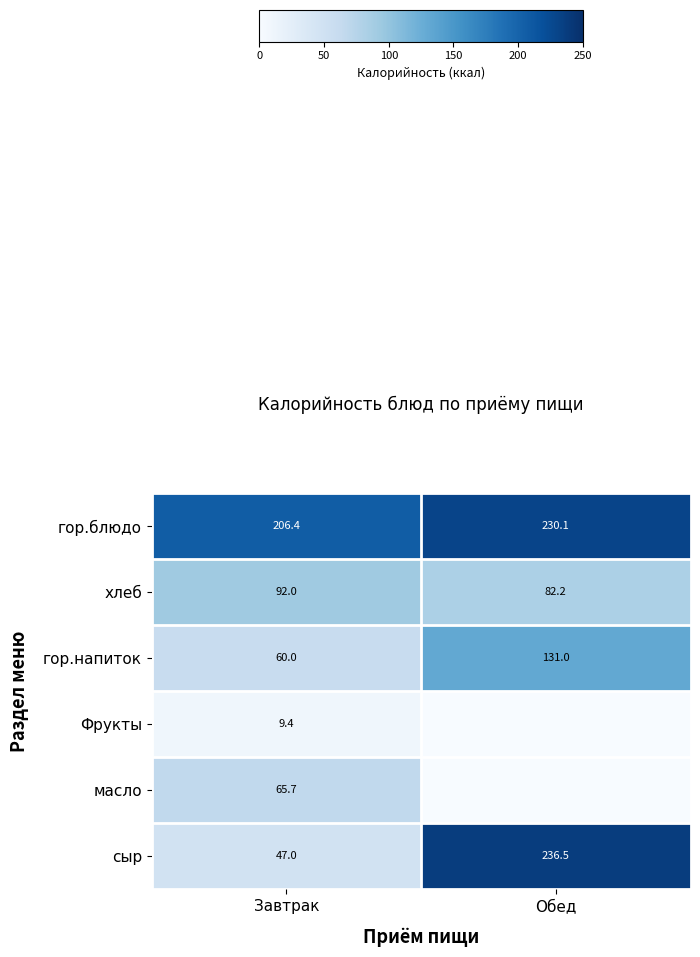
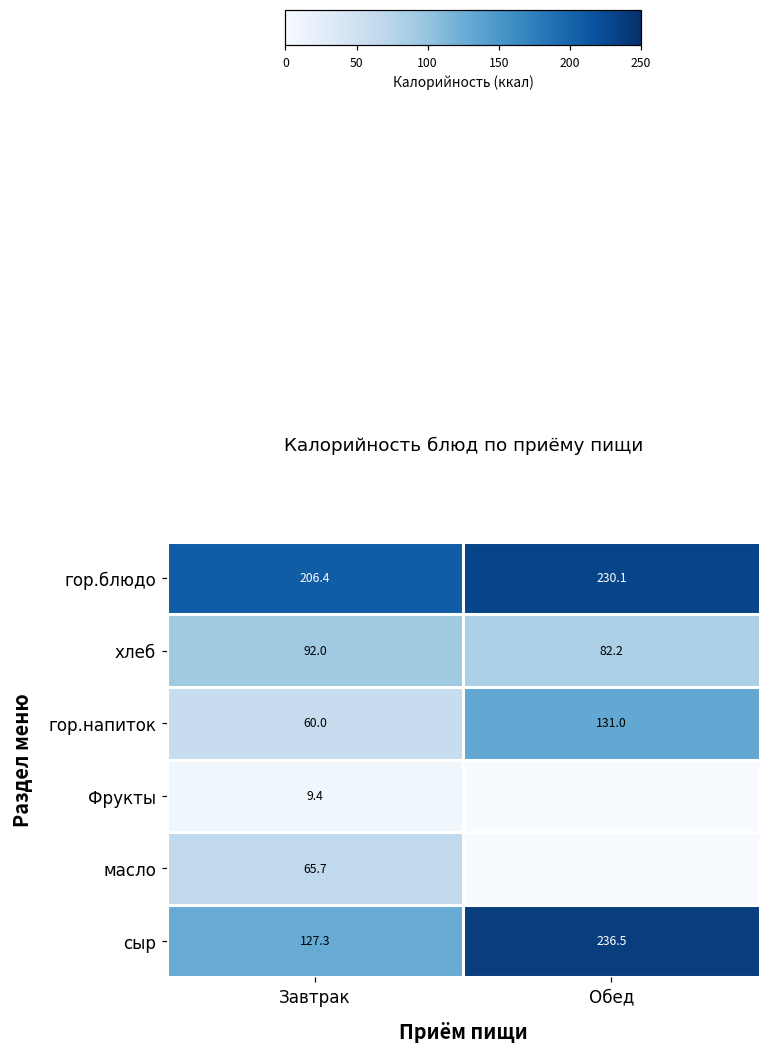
  {
    "гор.блюдо": {
      "Завтрак": 206.4,
      "Обед": 230.1
    },
    "хлеб": {
      "Завтрак": 92.0,
      "Обед": 82.2
    },
    "гор.напиток": {
      "Завтрак": 60.0,
      "Обед": 131.0
    },
    "Фрукты": {
      "Завтрак": 9.4
    },
    "масло": {
      "Завтрак": 65.7
    },
    "сыр": {
-     "Завтрак": 47.0,
+     "Завтрак": 127.3,
      "Обед": 236.5
    }
  }
